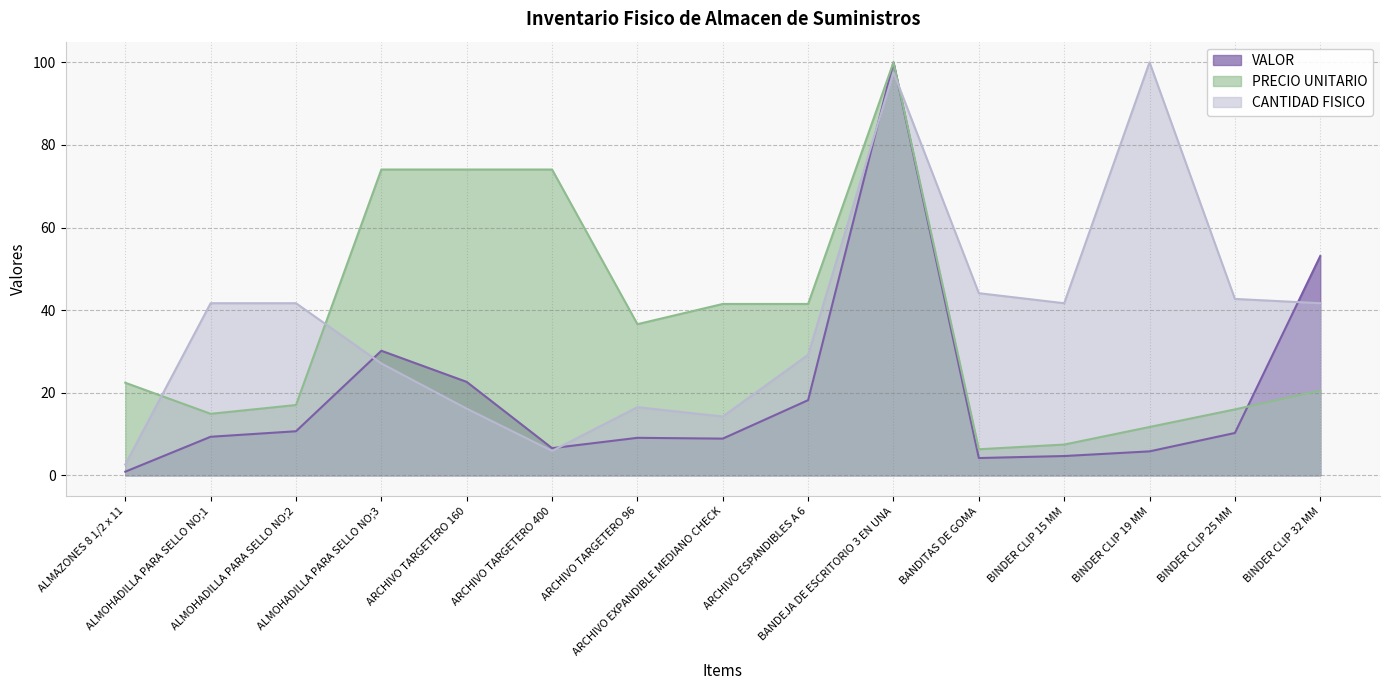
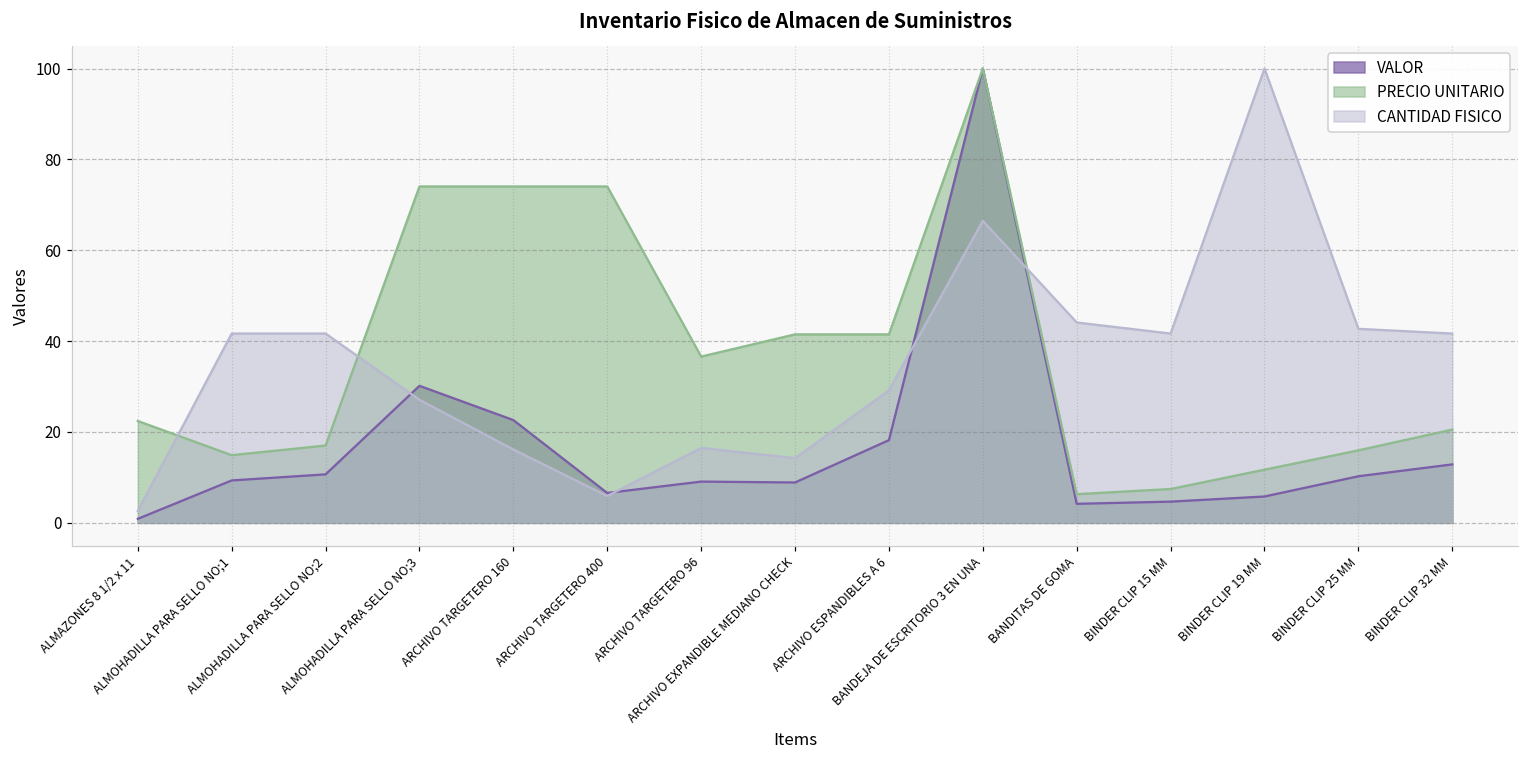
  {
    "VALOR": {
      "ALMAZONES 8 1/2 x 11": 1,
      "ALMOHADILLA PARA SELLO NO;1": 9,
      "ALMOHADILLA PARA SELLO NO;2": 11,
      "ALMOHADILLA PARA SELLO NO;3": 30,
      "ARCHIVO TARGETERO 160": 23,
      "ARCHIVO TARGETERO 400": 7,
      "ARCHIVO TARGETERO 96": 9,
      "ARCHIVO EXPANDIBLE MEDIANO CHECK": 9,
      "ARCHIVO ESPANDIBLES A 6": 18,
      "BANDITAS DE GOMA": 4,
      "BINDER CLIP 15 MM": 5,
      "BINDER CLIP 19 MM": 6,
      "BINDER CLIP 25 MM": 10,
-     "BINDER CLIP 32 MM": 53
+     "BINDER CLIP 32 MM": 13
    },
    "PRECIO UNITARIO": {
      "ALMAZONES 8 1/2 x 11": 22,
      "ALMOHADILLA PARA SELLO NO;1": 15,
      "ALMOHADILLA PARA SELLO NO;2": 17,
      "ALMOHADILLA PARA SELLO NO;3": 74,
      "ARCHIVO TARGETERO 160": 74,
      "ARCHIVO TARGETERO 400": 74,
      "ARCHIVO TARGETERO 96": 37,
      "ARCHIVO EXPANDIBLE MEDIANO CHECK": 41,
      "ARCHIVO ESPANDIBLES A 6": 41,
      "BANDITAS DE GOMA": 6,
      "BINDER CLIP 15 MM": 7,
      "BINDER CLIP 19 MM": 12,
      "BINDER CLIP 25 MM": 16,
      "BINDER CLIP 32 MM": 21
    },
    "CANTIDAD FISICO": {
      "ALMAZONES 8 1/2 x 11": 3,
      "ALMOHADILLA PARA SELLO NO;1": 42,
      "ALMOHADILLA PARA SELLO NO;2": 42,
      "ALMOHADILLA PARA SELLO NO;3": 27,
      "ARCHIVO TARGETERO 160": 16,
      "ARCHIVO TARGETERO 400": 6,
      "ARCHIVO TARGETERO 96": 16,
      "ARCHIVO EXPANDIBLE MEDIANO CHECK": 14,
      "ARCHIVO ESPANDIBLES A 6": 29,
-     "BANDEJA DE ESCRITORIO 3 EN UNA": 98,
+     "BANDEJA DE ESCRITORIO 3 EN UNA": 66,
      "BANDITAS DE GOMA": 44,
      "BINDER CLIP 15 MM": 42,
      "BINDER CLIP 19 MM": 100,
      "BINDER CLIP 25 MM": 43,
      "BINDER CLIP 32 MM": 42
    }
  }
